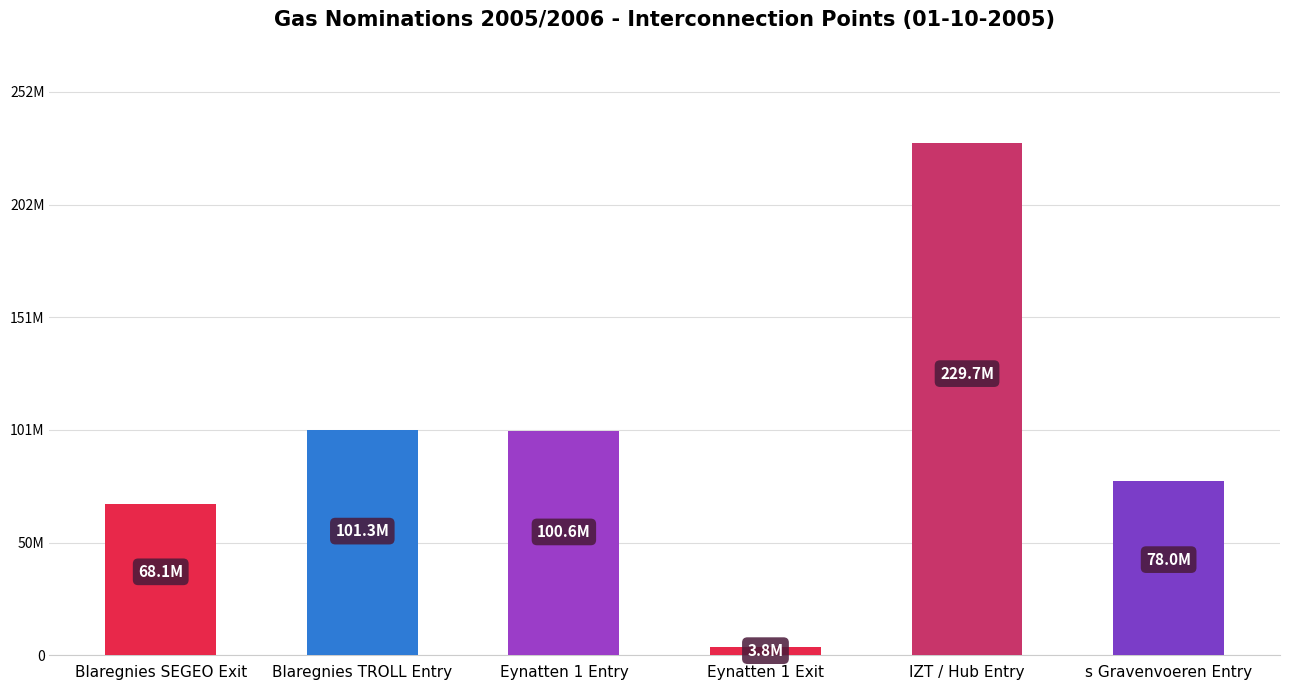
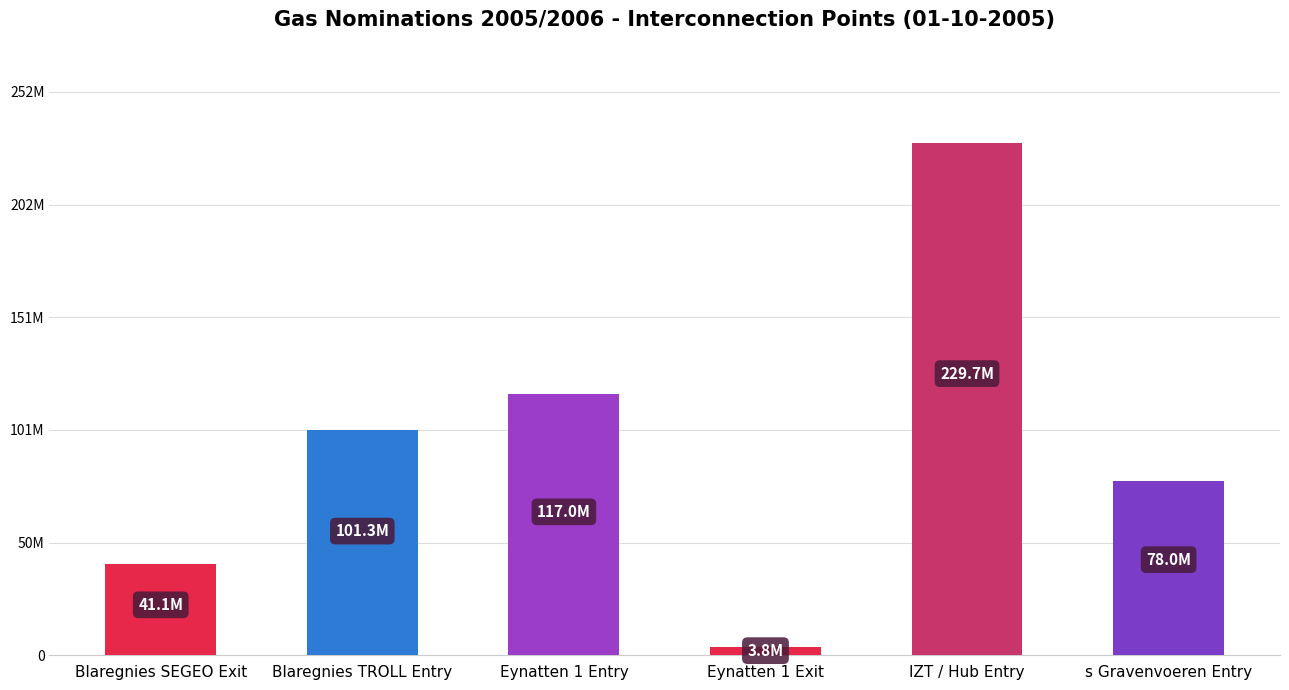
  {
-   "Blaregnies SEGEO Exit": "68.1M",
-   "Eynatten 1 Entry": "100.6M"
+   "Blaregnies SEGEO Exit": "41.1M",
+   "Eynatten 1 Entry": "117.0M"
  }
